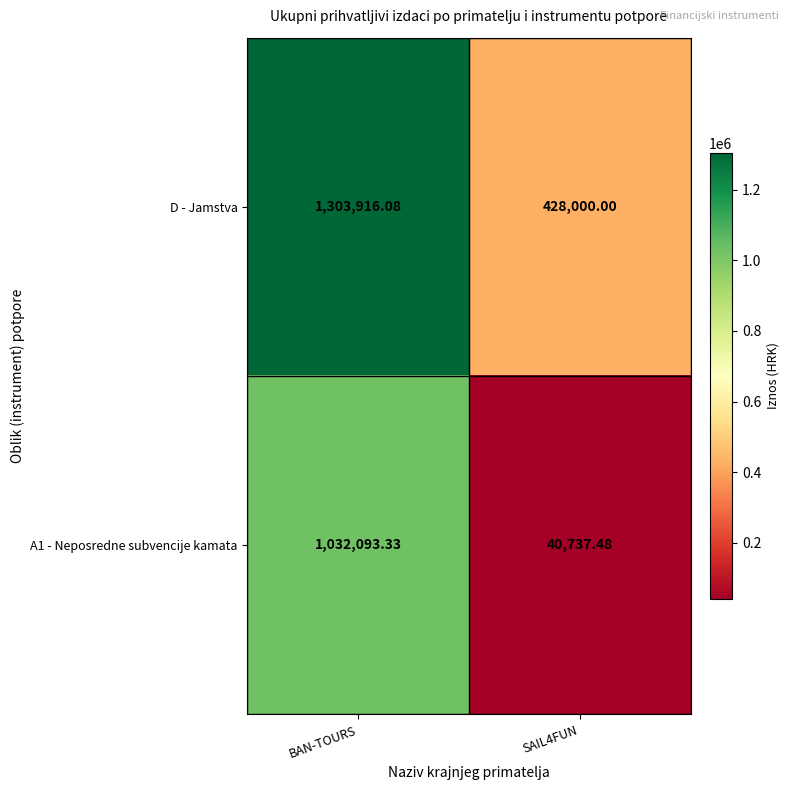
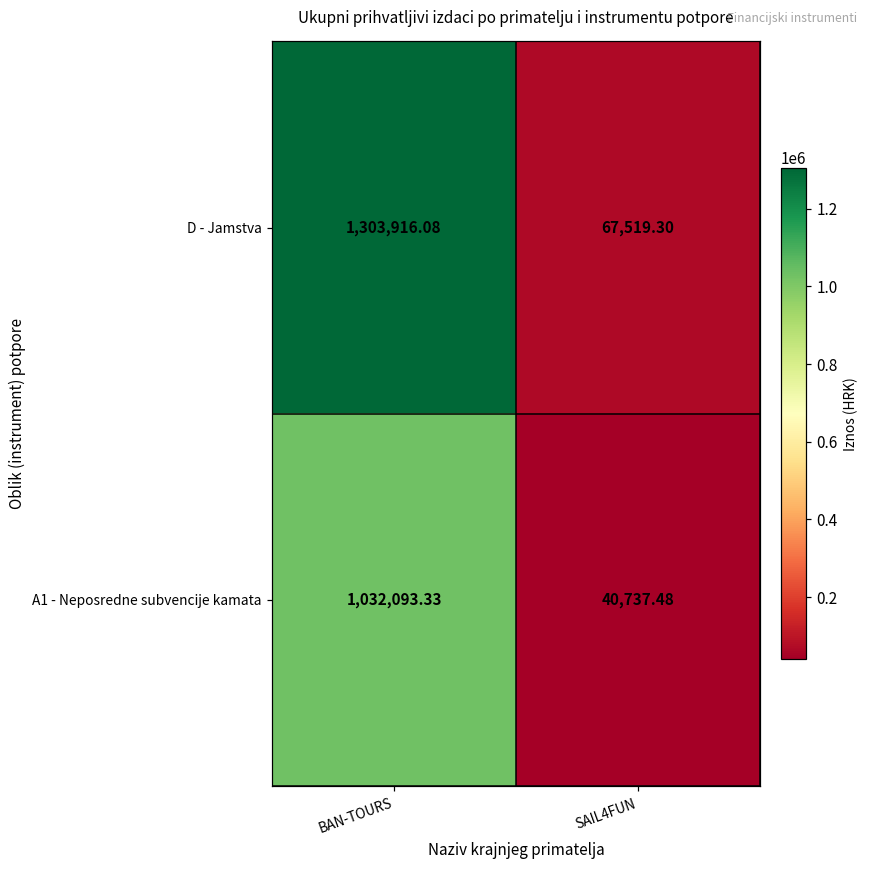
  {
    "D - Jamstva": {
      "BAN-TOURS": "1,303,916.08",
-     "SAIL4FUN": "428,000.00"
+     "SAIL4FUN": "67,519.30"
    },
    "A1 - Neposredne subvencije kamata": {
      "BAN-TOURS": "1,032,093.33",
      "SAIL4FUN": "40,737.48"
    }
  }
